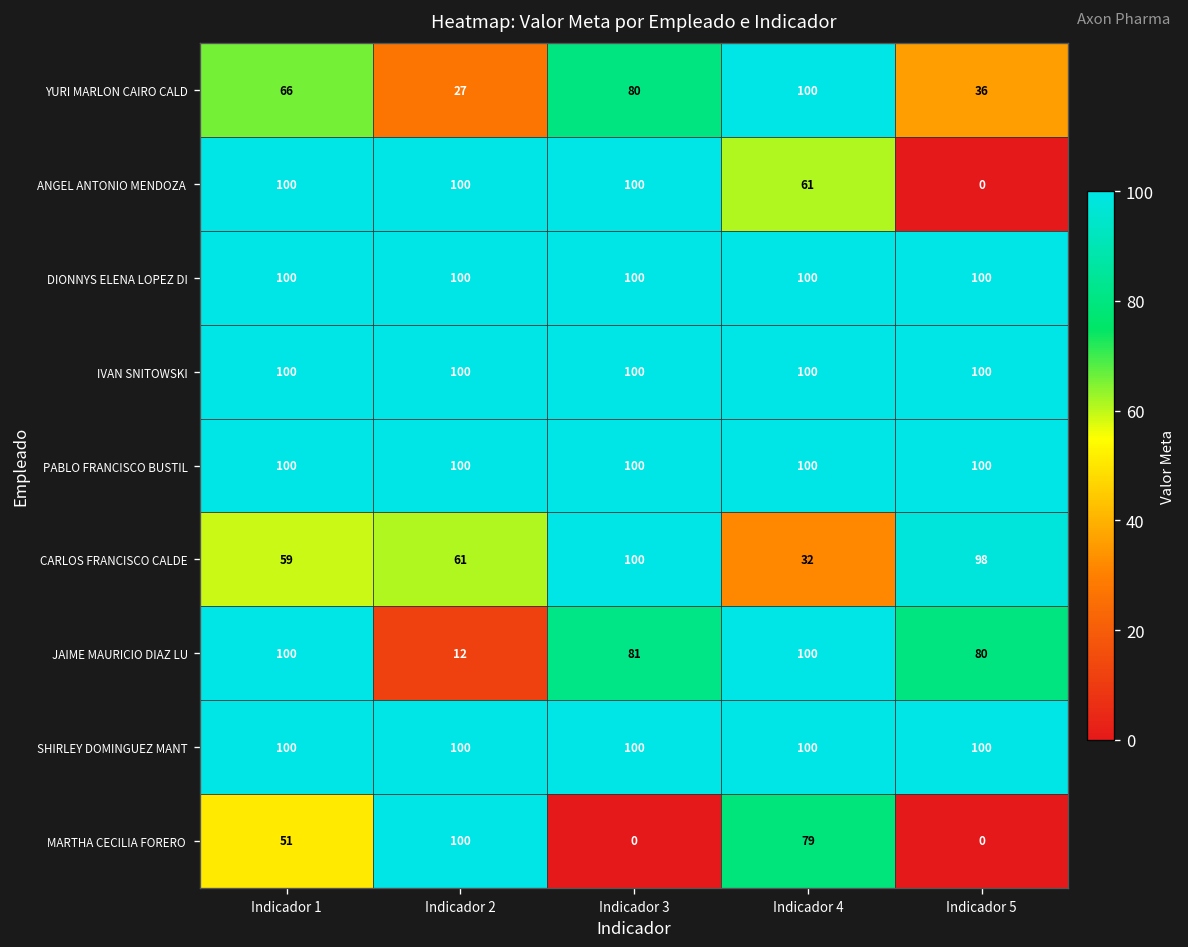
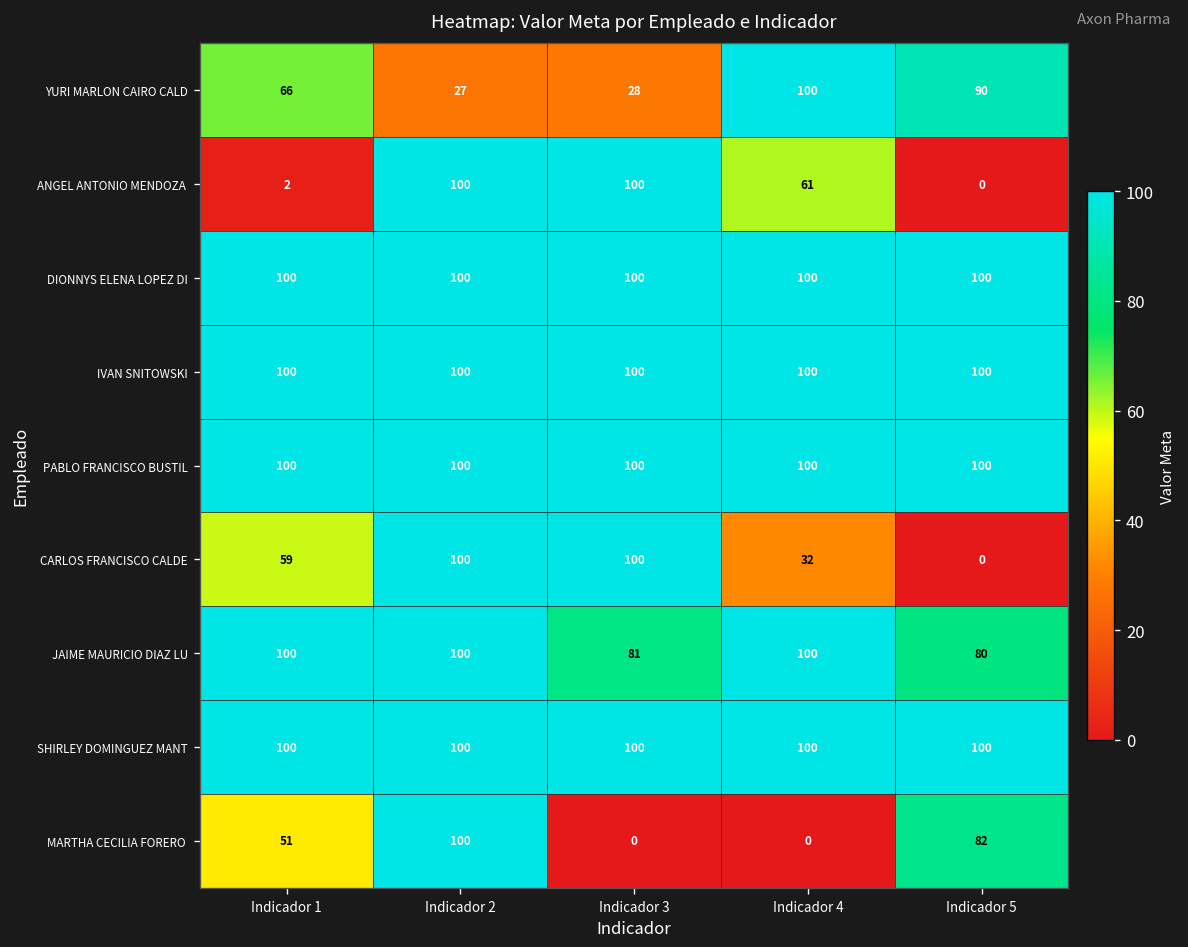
  {
    "YURI MARLON CAIRO CALD": {
      "Indicador 1": 66,
      "Indicador 2": 27,
-     "Indicador 3": 80,
+     "Indicador 3": 28,
      "Indicador 4": 100,
-     "Indicador 5": 36
+     "Indicador 5": 90
    },
    "ANGEL ANTONIO MENDOZA": {
-     "Indicador 1": 100,
+     "Indicador 1": 2,
      "Indicador 2": 100,
      "Indicador 3": 100,
      "Indicador 4": 61,
      "Indicador 5": 0
    },
    "DIONNYS ELENA LOPEZ DI": {
      "Indicador 1": 100,
      "Indicador 2": 100,
      "Indicador 3": 100,
      "Indicador 4": 100,
      "Indicador 5": 100
    },
    "IVAN SNITOWSKI": {
      "Indicador 1": 100,
      "Indicador 2": 100,
      "Indicador 3": 100,
      "Indicador 4": 100,
      "Indicador 5": 100
    },
    "PABLO FRANCISCO BUSTIL": {
      "Indicador 1": 100,
      "Indicador 2": 100,
      "Indicador 3": 100,
      "Indicador 4": 100,
      "Indicador 5": 100
    },
    "CARLOS FRANCISCO CALDE": {
      "Indicador 1": 59,
-     "Indicador 2": 61,
+     "Indicador 2": 100,
      "Indicador 3": 100,
      "Indicador 4": 32,
-     "Indicador 5": 98
+     "Indicador 5": 0
    },
    "JAIME MAURICIO DIAZ LU": {
      "Indicador 1": 100,
-     "Indicador 2": 12,
+     "Indicador 2": 100,
      "Indicador 3": 81,
      "Indicador 4": 100,
      "Indicador 5": 80
    },
    "SHIRLEY DOMINGUEZ MANT": {
      "Indicador 1": 100,
      "Indicador 2": 100,
      "Indicador 3": 100,
      "Indicador 4": 100,
      "Indicador 5": 100
    },
    "MARTHA CECILIA FORERO": {
      "Indicador 1": 51,
      "Indicador 2": 100,
      "Indicador 3": 0,
-     "Indicador 4": 79,
-     "Indicador 5": 0
+     "Indicador 4": 0,
+     "Indicador 5": 82
    }
  }
